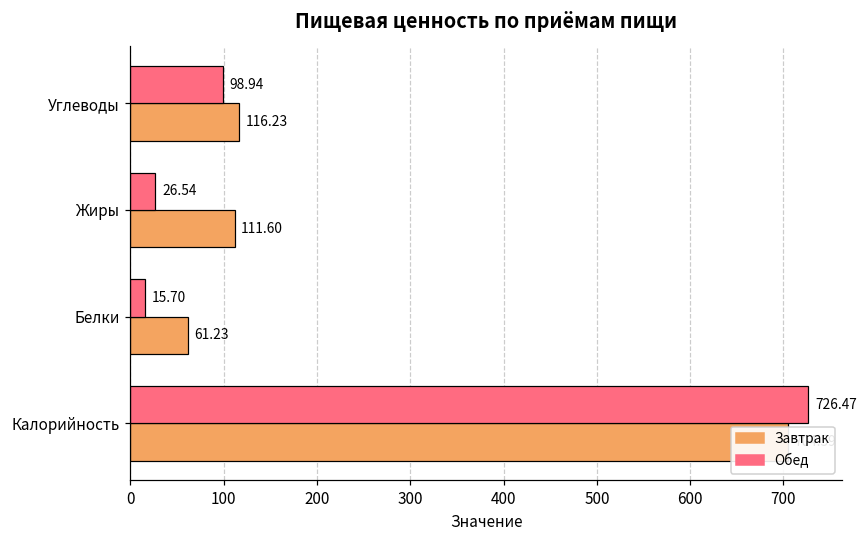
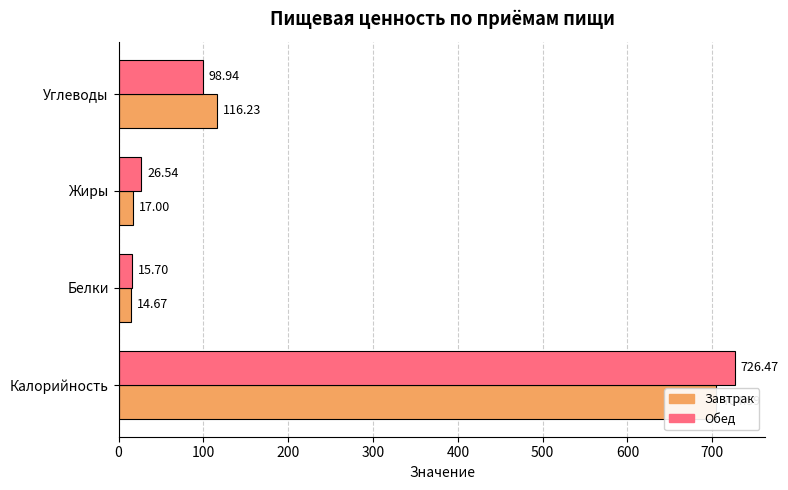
  {
    "Завтрак": {
      "Углеводы": 116.23,
-     "Жиры": 111.60,
-     "Белки": 61.23
+     "Жиры": 17.00,
+     "Белки": 14.67
    },
    "Обед": {
      "Углеводы": 98.94,
      "Жиры": 26.54,
      "Белки": 15.70,
      "Калорийность": 726.47
    }
  }
